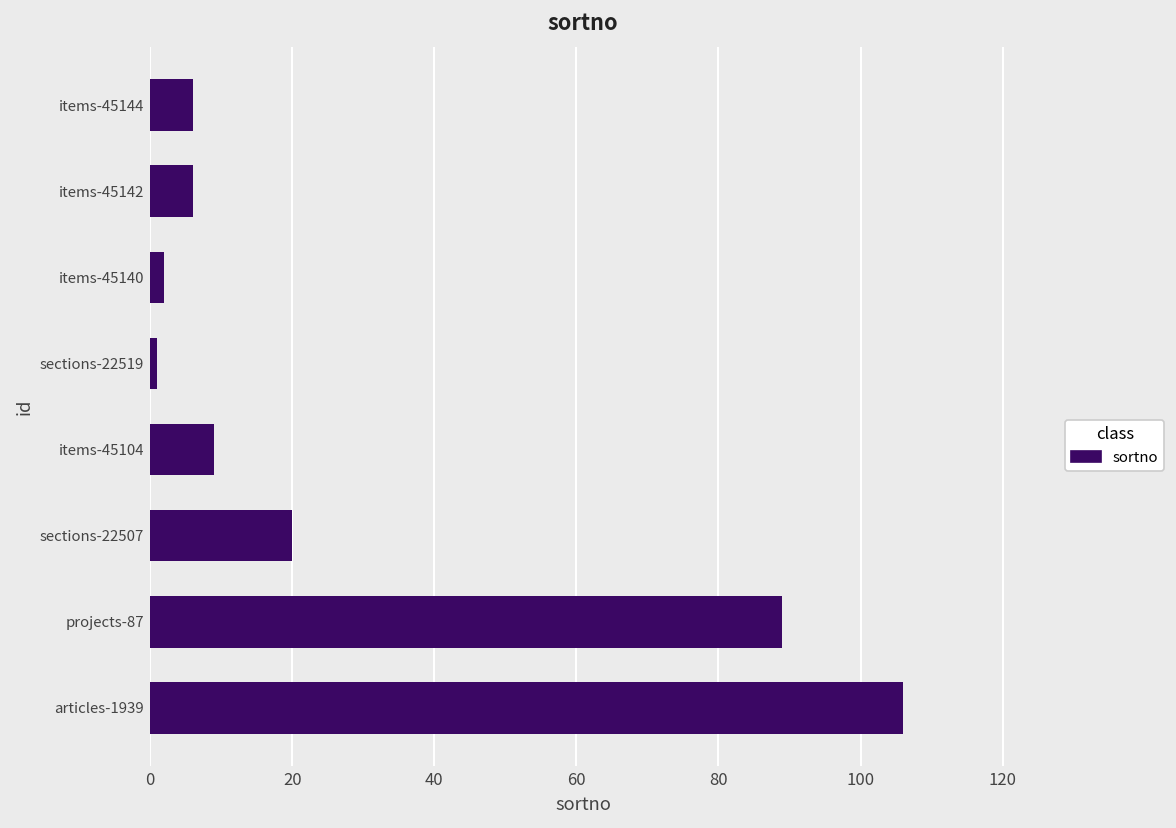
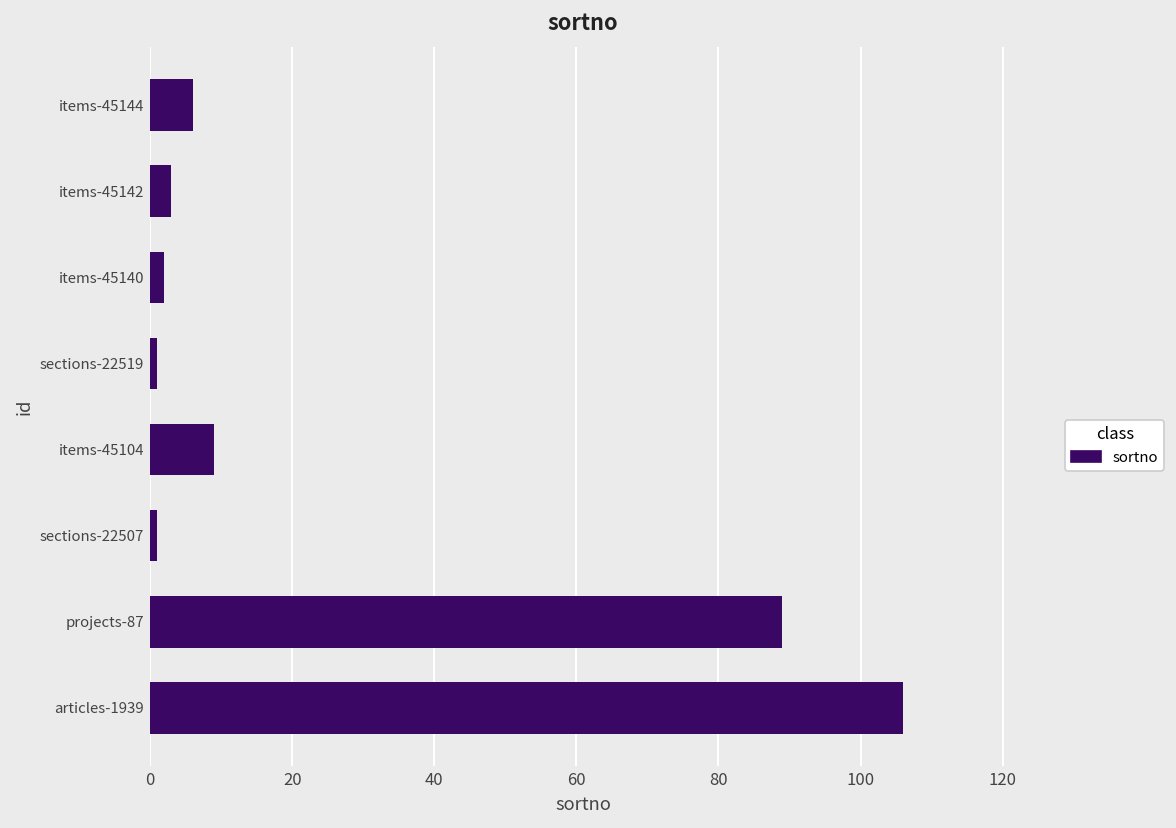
  {
    "items-45144": 6,
-   "items-45142": 6,
+   "items-45142": 3,
    "items-45140": 2,
    "sections-22519": 1,
    "items-45104": 9,
-   "sections-22507": 20,
+   "sections-22507": 1,
    "projects-87": 89,
    "articles-1939": 106
  }
